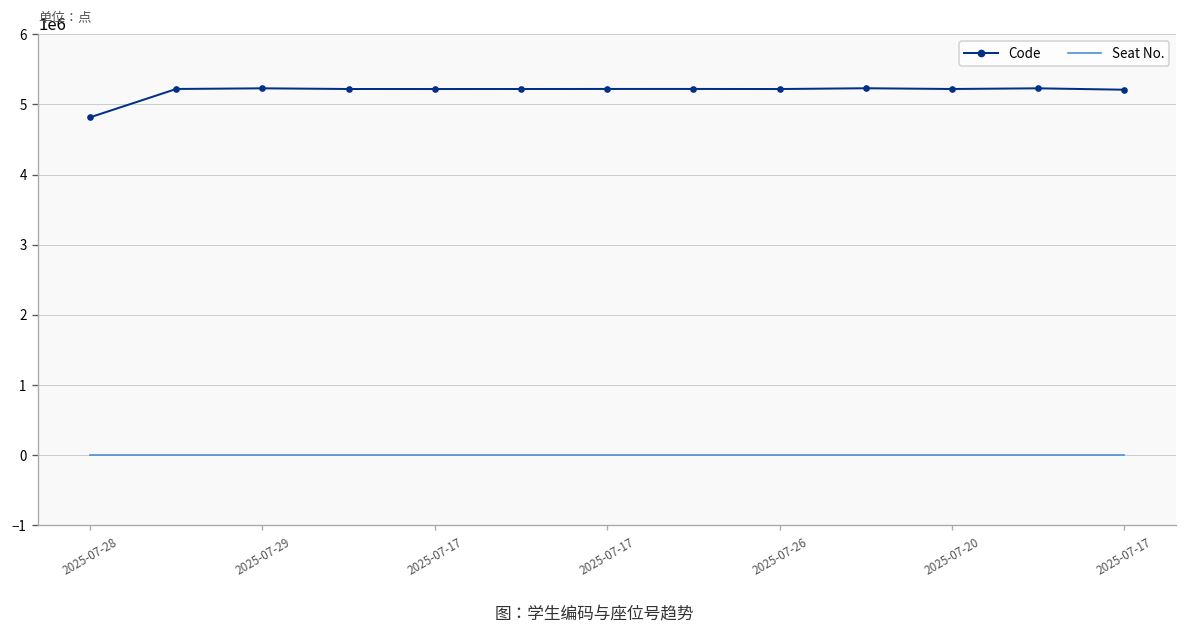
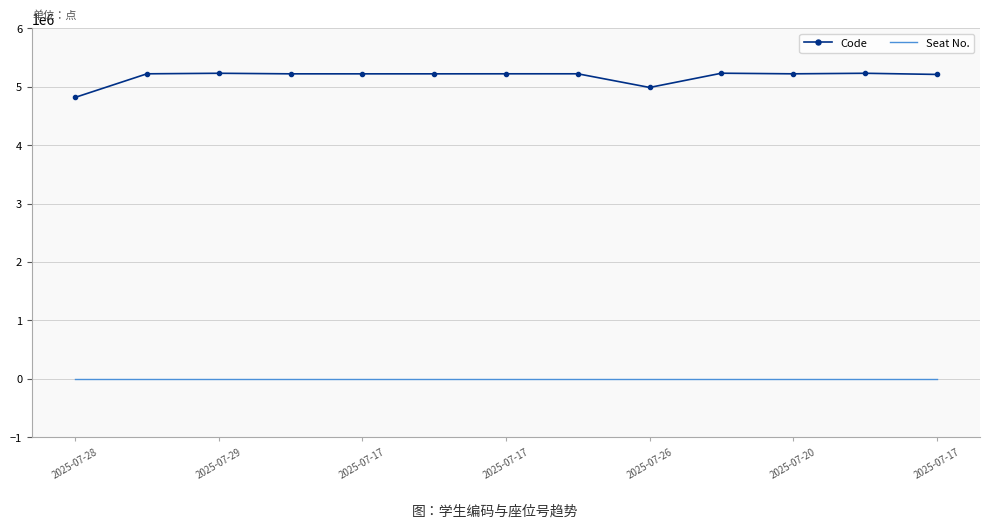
  {
    "Code": {
      "2025-07-28": 4800000,
      "2025-07-29": 5200000,
-     "2025-07-26": 5200000,
+     "2025-07-26": 5000000,
      "2025-07-20": 5200000
    },
    "Seat No.": {
      "2025-07-28": 0,
      "2025-07-29": 0,
      "2025-07-26": 0,
      "2025-07-20": 0
    }
  }
